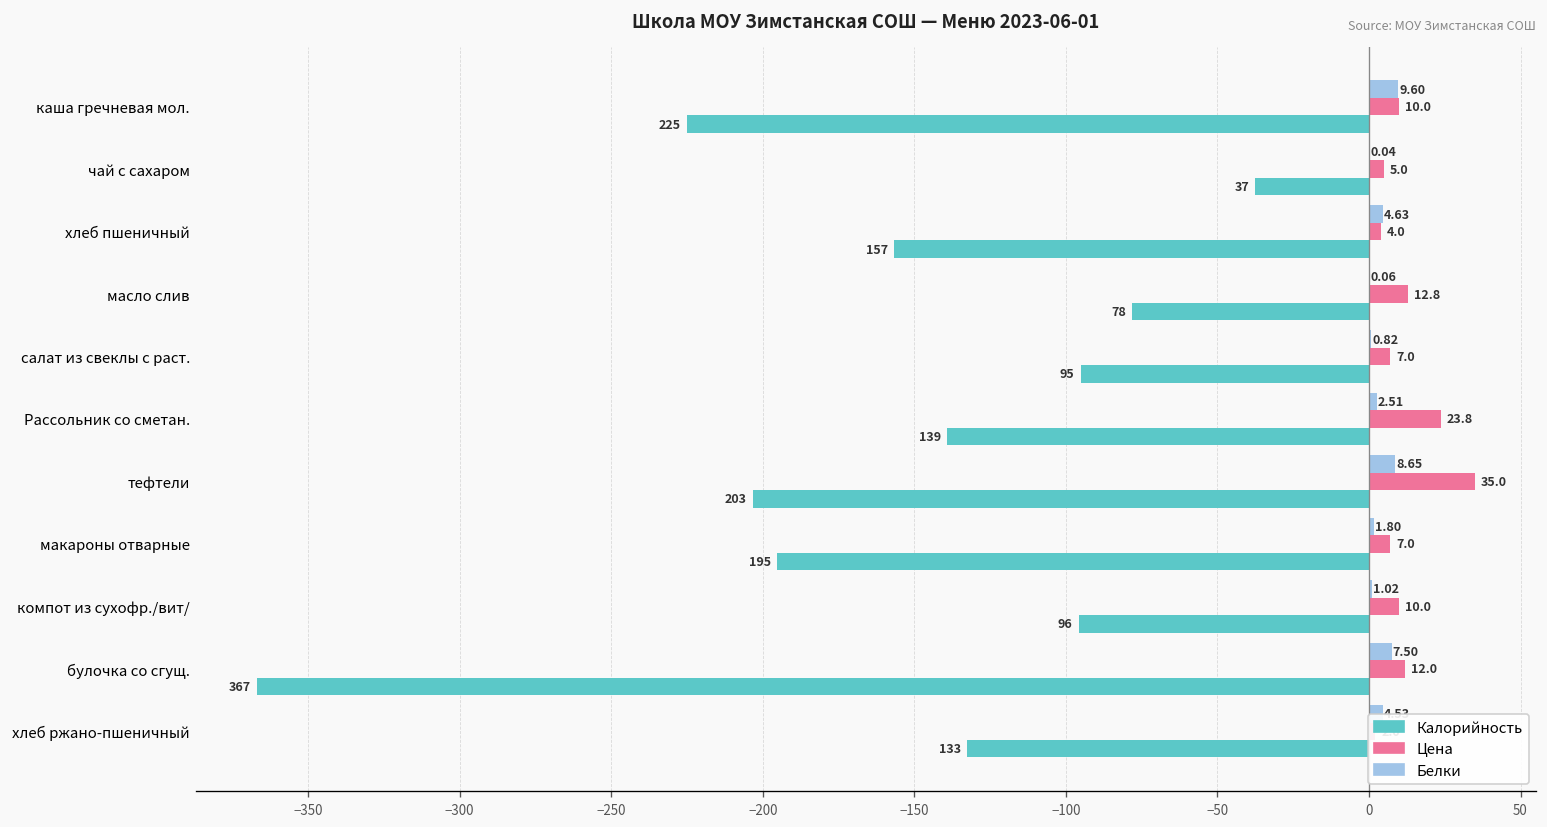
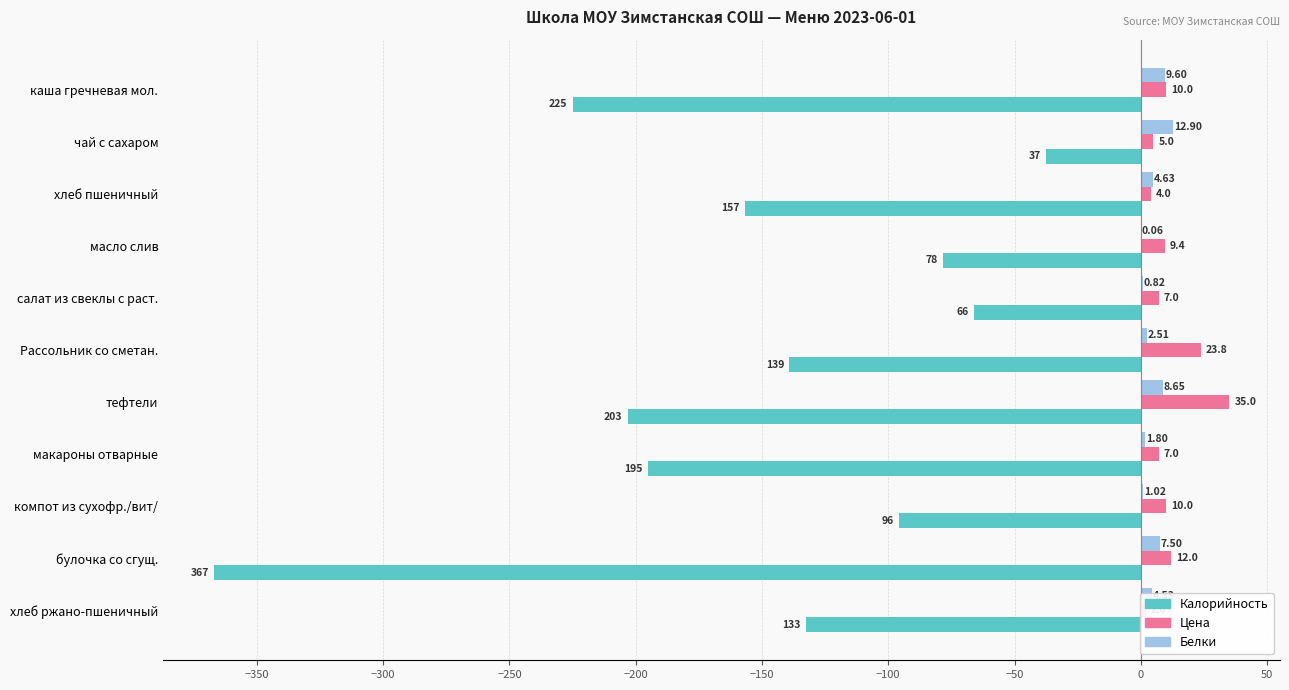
  {
    "Калорийность": {
-     "салат из свеклы с раст.": 95
+     "салат из свеклы с раст.": 66
    },
    "Цена": {
      "каша гречневая мол.": 10.0,
      "чай с сахаром": 5.0,
      "хлеб пшеничный": 4.0,
-     "масло слив": 12.8,
+     "масло слив": 9.4,
      "салат из свеклы с раст.": 7.0,
      "Рассольник со сметан.": 23.8,
      "тефтели": 35.0,
      "макароны отварные": 7.0,
      "компот из сухофр./вит/": 10.0,
      "булочка со сгущ.": 12.0
    },
    "Белки": {
      "каша гречневая мол.": 9.60,
-     "чай с сахаром": 0.04,
+     "чай с сахаром": 12.90,
      "хлеб пшеничный": 4.63,
      "масло слив": 0.06,
      "салат из свеклы с раст.": 0.82,
      "Рассольник со сметан.": 2.51,
      "тефтели": 8.65,
      "макароны отварные": 1.80,
      "компот из сухофр./вит/": 1.02,
      "булочка со сгущ.": 7.50
    }
  }
